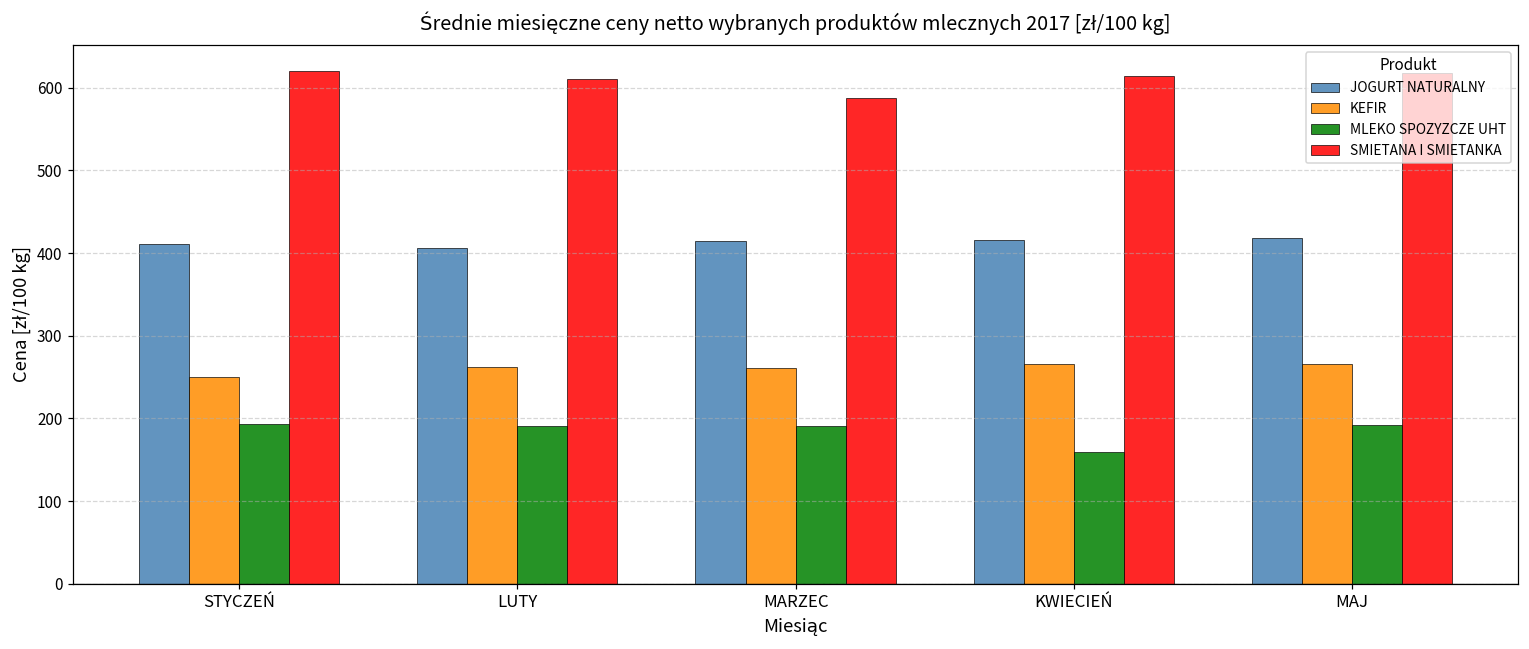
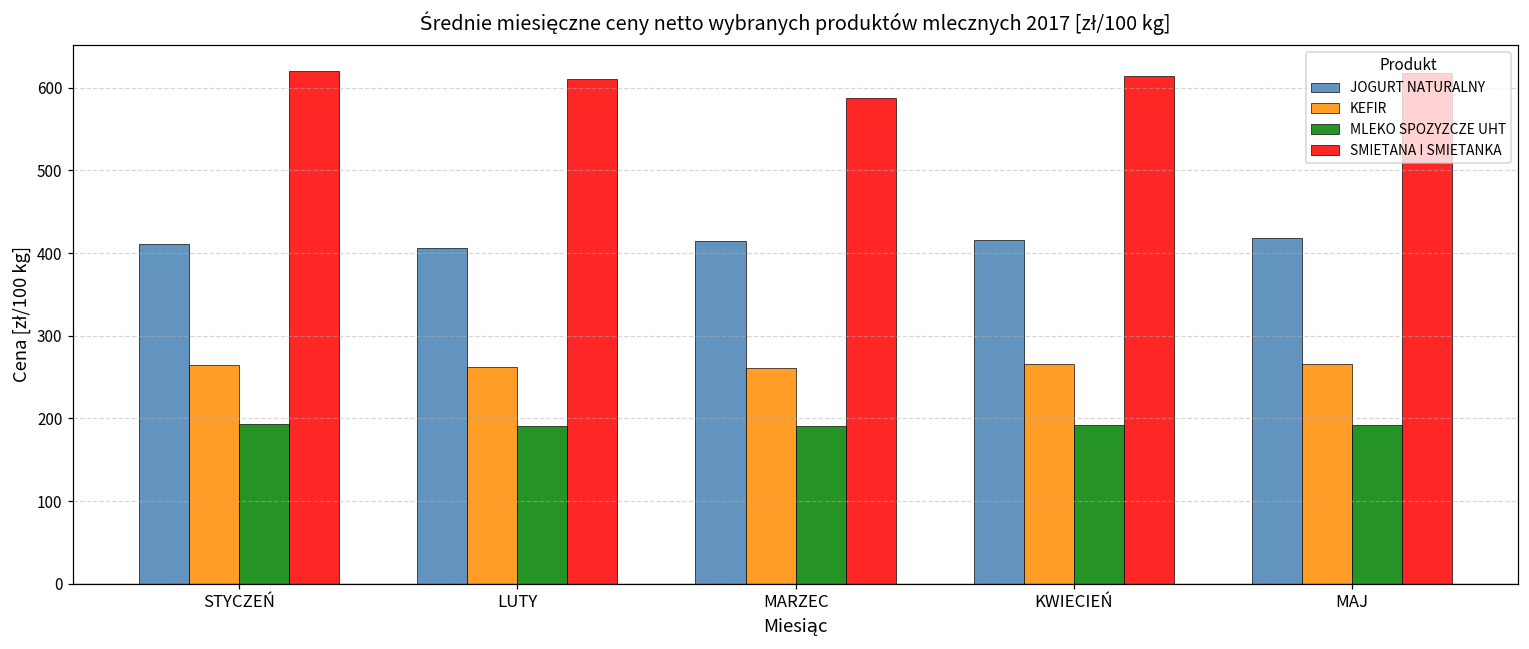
  {
    "JOGURT NATURALNY": {
      "STYCZEŃ": 410,
      "LUTY": 410,
      "MARZEC": 420,
      "KWIECIEŃ": 420,
      "MAJ": 420
    },
    "KEFIR": {
-     "STYCZEŃ": 250,
+     "STYCZEŃ": 260,
      "LUTY": 260,
      "MARZEC": 260,
      "KWIECIEŃ": 270,
      "MAJ": 270
    },
    "MLEKO SPOZYZCZE UHT": {
      "STYCZEŃ": 190,
      "LUTY": 190,
      "MARZEC": 190,
-     "KWIECIEŃ": 160,
+     "KWIECIEŃ": 190,
      "MAJ": 190
    },
    "SMIETANA I SMIETANKA": {
      "STYCZEŃ": 620,
      "LUTY": 610,
      "MARZEC": 590,
      "KWIECIEŃ": 610
    }
  }
